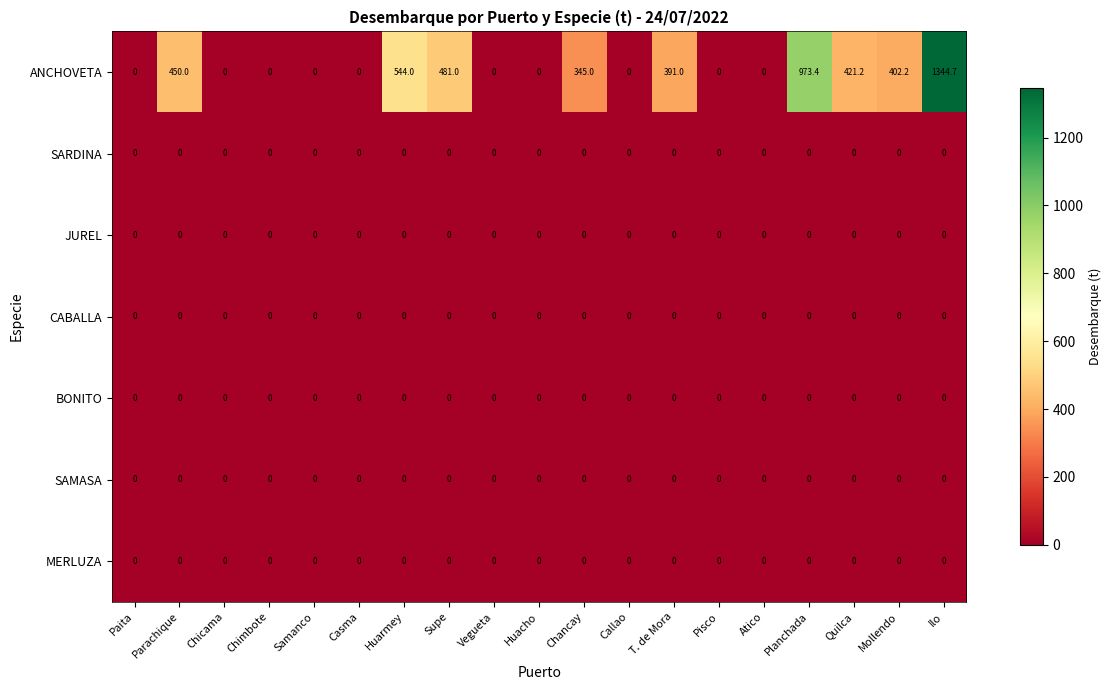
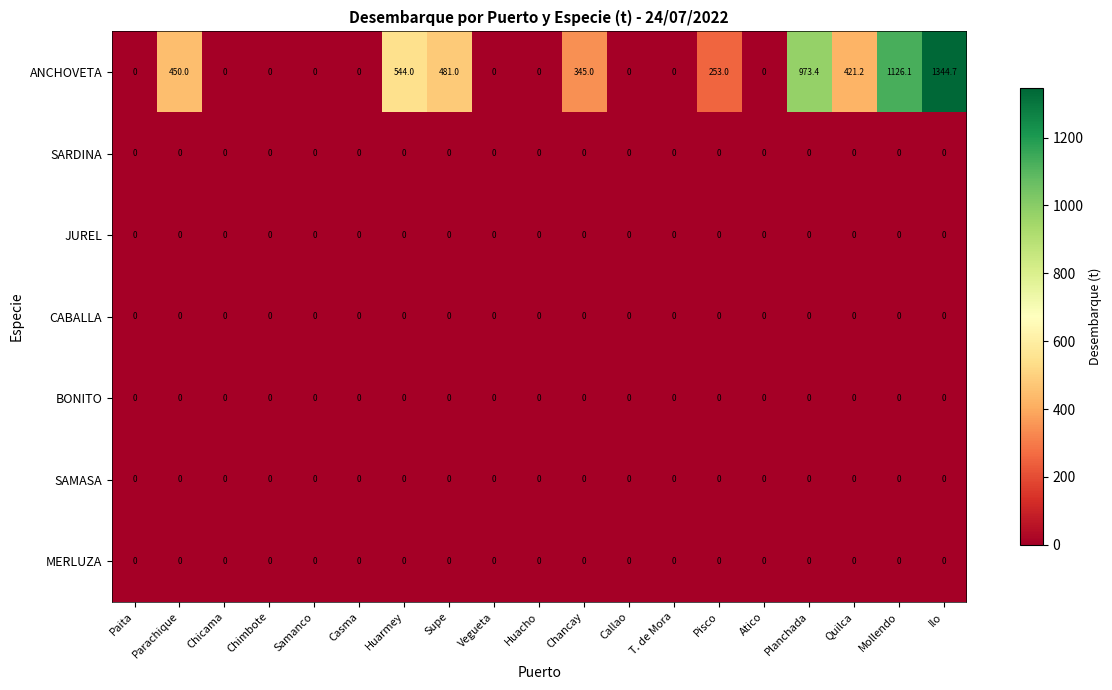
  {
    "ANCHOVETA": {
      "Paita": 0,
      "Parachique": 450.0,
      "Chicama": 0,
      "Chimbote": 0,
      "Samanco": 0,
      "Casma": 0,
      "Huarmey": 544.0,
      "Supe": 481.0,
      "Vegueta": 0,
      "Huacho": 0,
      "Chancay": 345.0,
      "Callao": 0,
-     "T. de Mora": 391.0,
-     "Pisco": 0,
+     "T. de Mora": 0,
+     "Pisco": 253.0,
      "Atico": 0,
      "Planchada": 973.4,
      "Quilca": 421.2,
-     "Mollendo": 402.2,
+     "Mollendo": 1126.1,
      "Ilo": 1344.7
    },
    "SARDINA": {
      "Paita": 0,
      "Parachique": 0,
      "Chicama": 0,
      "Chimbote": 0,
      "Samanco": 0,
      "Casma": 0,
      "Huarmey": 0,
      "Supe": 0,
      "Vegueta": 0,
      "Huacho": 0,
      "Chancay": 0,
      "Callao": 0,
      "T. de Mora": 0,
      "Pisco": 0,
      "Atico": 0,
      "Planchada": 0,
      "Quilca": 0,
      "Mollendo": 0,
      "Ilo": 0
    },
    "JUREL": {
      "Paita": 0,
      "Parachique": 0,
      "Chicama": 0,
      "Chimbote": 0,
      "Samanco": 0,
      "Casma": 0,
      "Huarmey": 0,
      "Supe": 0,
      "Vegueta": 0,
      "Huacho": 0,
      "Chancay": 0,
      "Callao": 0,
      "T. de Mora": 0,
      "Pisco": 0,
      "Atico": 0,
      "Planchada": 0,
      "Quilca": 0,
      "Mollendo": 0,
      "Ilo": 0
    },
    "CABALLA": {
      "Paita": 0,
      "Parachique": 0,
      "Chicama": 0,
      "Chimbote": 0,
      "Samanco": 0,
      "Casma": 0,
      "Huarmey": 0,
      "Supe": 0,
      "Vegueta": 0,
      "Huacho": 0,
      "Chancay": 0,
      "Callao": 0,
      "T. de Mora": 0,
      "Pisco": 0,
      "Atico": 0,
      "Planchada": 0,
      "Quilca": 0,
      "Mollendo": 0,
      "Ilo": 0
    },
    "BONITO": {
      "Paita": 0,
      "Parachique": 0,
      "Chicama": 0,
      "Chimbote": 0,
      "Samanco": 0,
      "Casma": 0,
      "Huarmey": 0,
      "Supe": 0,
      "Vegueta": 0,
      "Huacho": 0,
      "Chancay": 0,
      "Callao": 0,
      "T. de Mora": 0,
      "Pisco": 0,
      "Atico": 0,
      "Planchada": 0,
      "Quilca": 0,
      "Mollendo": 0,
      "Ilo": 0
    },
    "SAMASA": {
      "Paita": 0,
      "Parachique": 0,
      "Chicama": 0,
      "Chimbote": 0,
      "Samanco": 0,
      "Casma": 0,
      "Huarmey": 0,
      "Supe": 0,
      "Vegueta": 0,
      "Huacho": 0,
      "Chancay": 0,
      "Callao": 0,
      "T. de Mora": 0,
      "Pisco": 0,
      "Atico": 0,
      "Planchada": 0,
      "Quilca": 0,
      "Mollendo": 0,
      "Ilo": 0
    },
    "MERLUZA": {
      "Paita": 0,
      "Parachique": 0,
      "Chicama": 0,
      "Chimbote": 0,
      "Samanco": 0,
      "Casma": 0,
      "Huarmey": 0,
      "Supe": 0,
      "Vegueta": 0,
      "Huacho": 0,
      "Chancay": 0,
      "Callao": 0,
      "T. de Mora": 0,
      "Pisco": 0,
      "Atico": 0,
      "Planchada": 0,
      "Quilca": 0,
      "Mollendo": 0,
      "Ilo": 0
    }
  }
